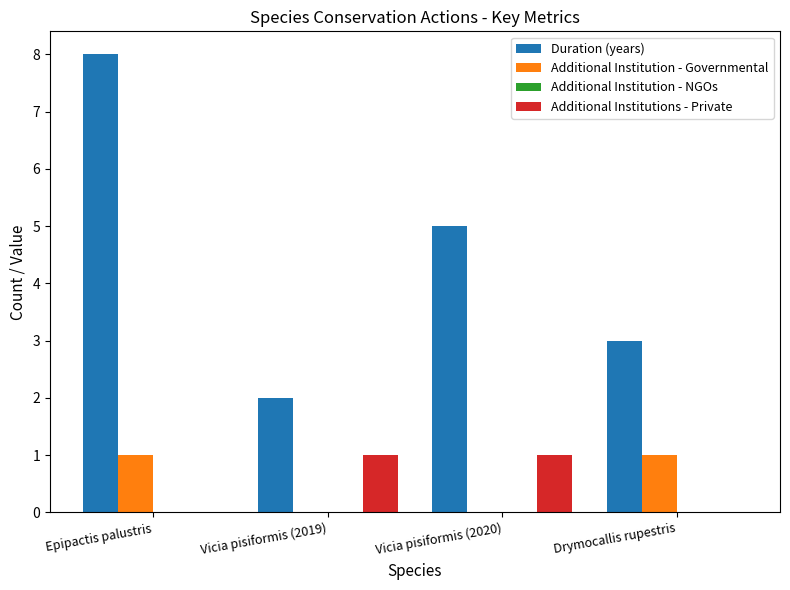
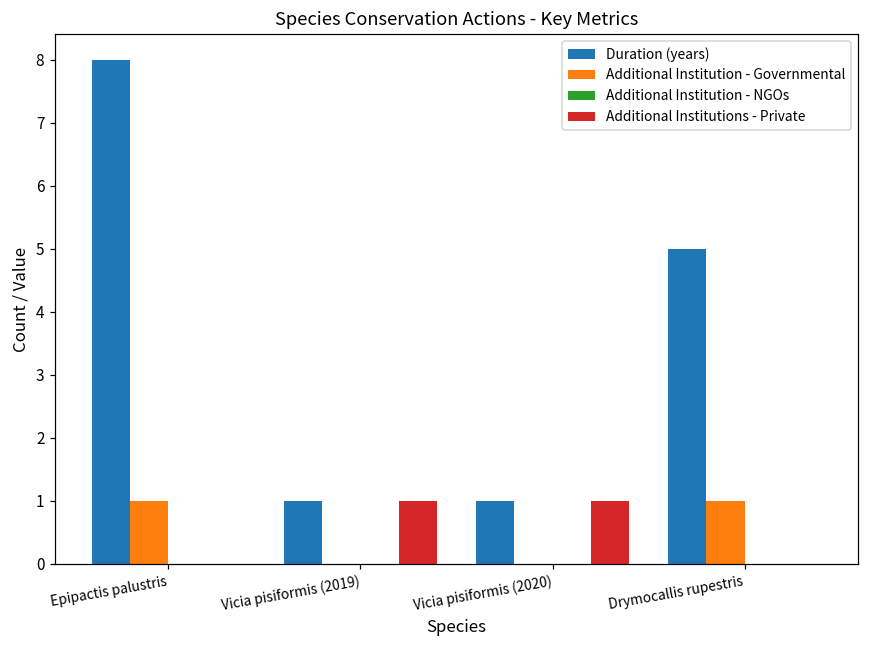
  {
    "Duration (years)": {
      "Epipactis palustris": 8,
-     "Vicia pisiformis (2019)": 2,
-     "Vicia pisiformis (2020)": 5,
-     "Drymocallis rupestris": 3
+     "Vicia pisiformis (2019)": 1,
+     "Vicia pisiformis (2020)": 1,
+     "Drymocallis rupestris": 5
    },
    "Additional Institution - Governmental": {
      "Epipactis palustris": 1,
      "Vicia pisiformis (2019)": 0,
      "Vicia pisiformis (2020)": 0,
      "Drymocallis rupestris": 1
    },
    "Additional Institution - NGOs": {
      "Epipactis palustris": 0,
      "Vicia pisiformis (2019)": 0,
      "Vicia pisiformis (2020)": 0,
      "Drymocallis rupestris": 0
    },
    "Additional Institutions - Private": {
      "Epipactis palustris": 0,
      "Vicia pisiformis (2019)": 1,
      "Vicia pisiformis (2020)": 1,
      "Drymocallis rupestris": 0
    }
  }
